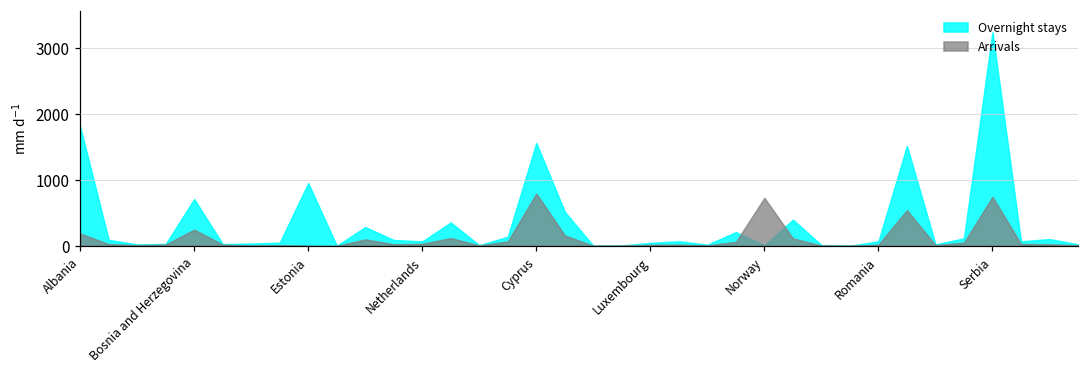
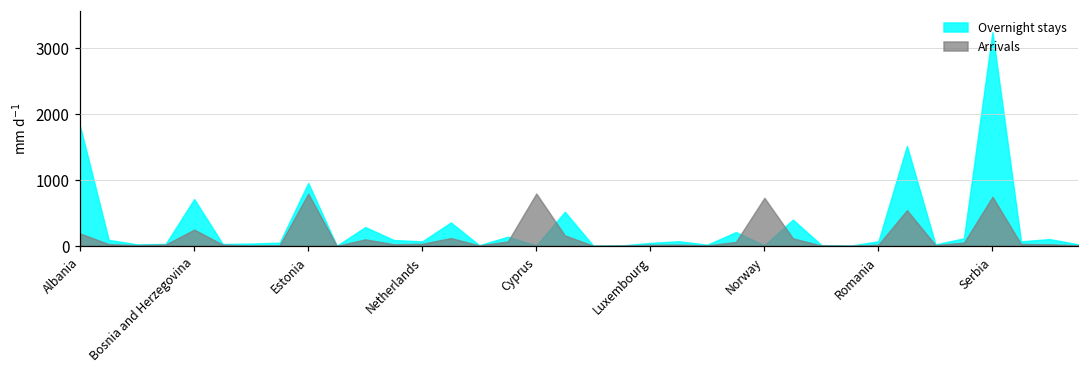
  {
    "Overnight stays": {
      "Albania": 1800,
      "Bosnia and Herzegovina": 700,
      "Estonia": 1000,
-     "Cyprus": 1600,
+     "Cyprus": 0,
      "Romania": 100,
      "Serbia": 3200
    },
    "Arrivals": {
      "Albania": 200,
      "Bosnia and Herzegovina": 200,
-     "Estonia": 0,
+     "Estonia": 800,
      "Cyprus": 800,
      "Norway": 700,
      "Serbia": 700
    }
  }
